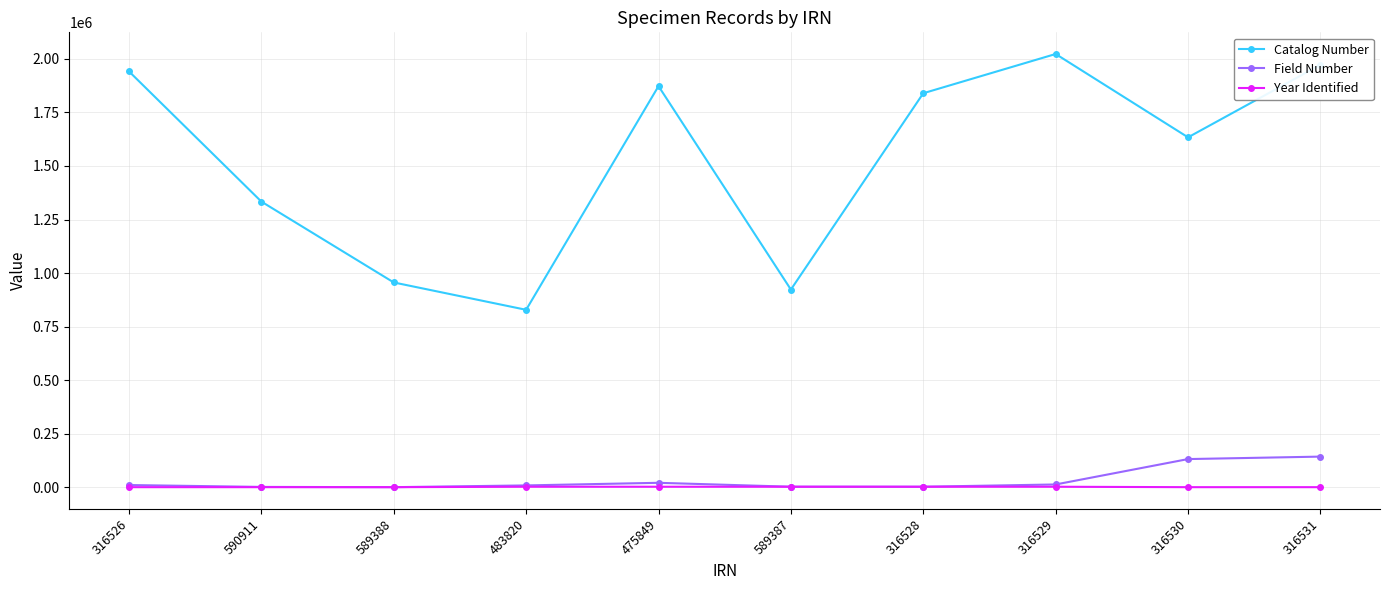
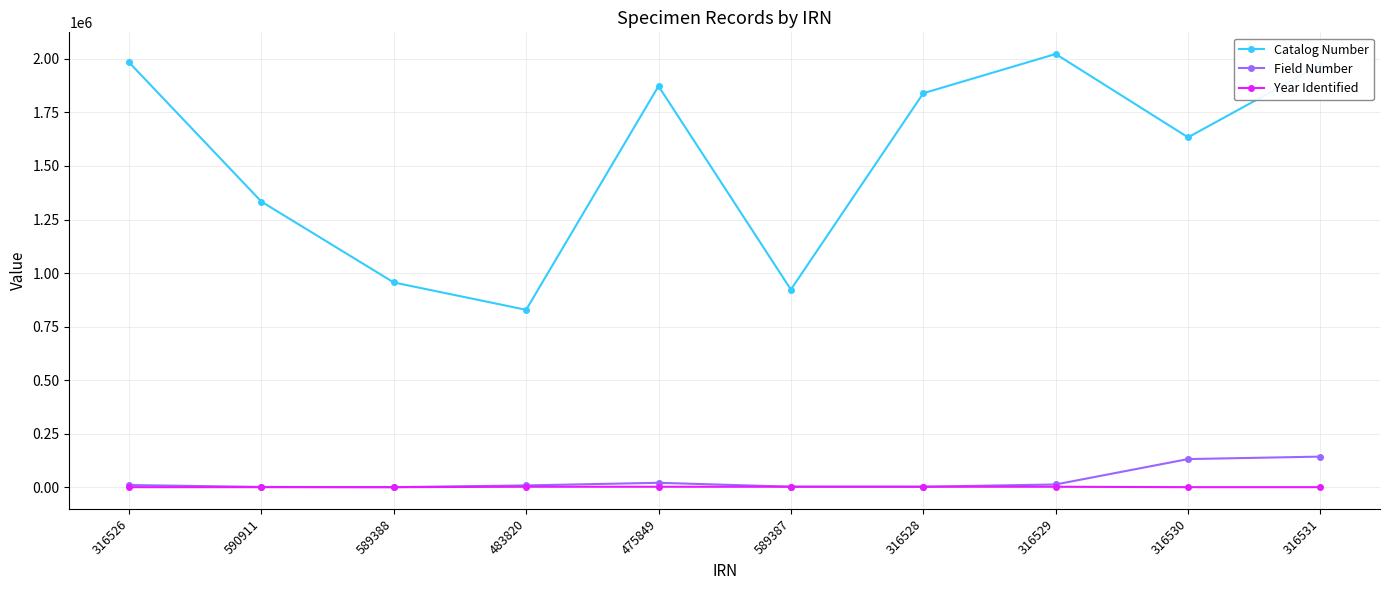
  {
    "Catalog Number": {
-     "316526": 1940000,
+     "316526": 1980000,
      "590911": 1330000,
      "589388": 960000,
      "483820": 830000,
      "475849": 1870000,
      "589387": 920000,
      "316528": 1840000,
      "316529": 2020000,
      "316530": 1630000
    },
    "Field Number": {
      "475849": 20000,
      "316530": 130000,
      "316531": 140000
    },
    "Year Identified": {
      "475849": 0,
      "316530": 0,
      "316531": 0
    }
  }
